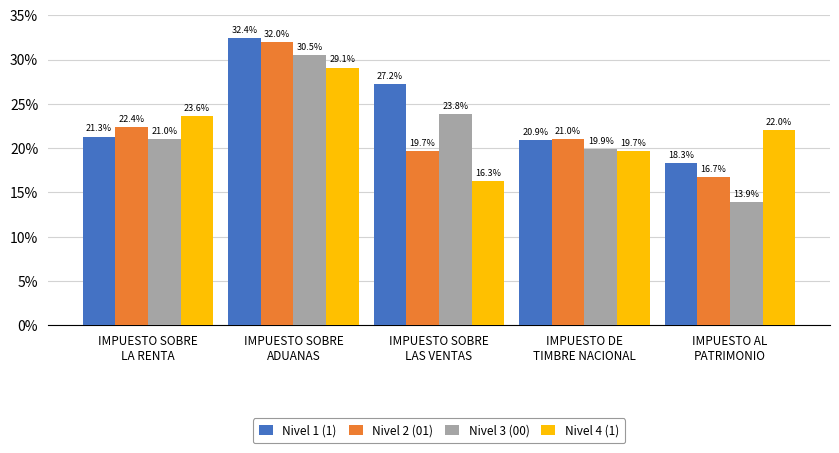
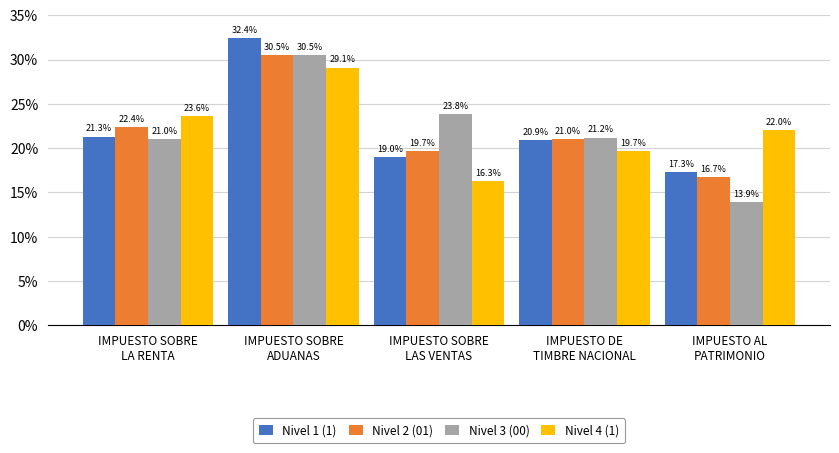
  {
    "Nivel 1 (1)": {
      "IMPUESTO SOBRE LA RENTA": "21.3%",
      "IMPUESTO SOBRE ADUANAS": "32.4%",
-     "IMPUESTO SOBRE LAS VENTAS": "27.2%",
+     "IMPUESTO SOBRE LAS VENTAS": "19.0%",
      "IMPUESTO DE TIMBRE NACIONAL": "20.9%",
-     "IMPUESTO AL PATRIMONIO": "18.3%"
+     "IMPUESTO AL PATRIMONIO": "17.3%"
    },
    "Nivel 2 (01)": {
      "IMPUESTO SOBRE LA RENTA": "22.4%",
-     "IMPUESTO SOBRE ADUANAS": "32.0%",
+     "IMPUESTO SOBRE ADUANAS": "30.5%",
      "IMPUESTO SOBRE LAS VENTAS": "19.7%",
      "IMPUESTO DE TIMBRE NACIONAL": "21.0%",
      "IMPUESTO AL PATRIMONIO": "16.7%"
    },
    "Nivel 3 (00)": {
      "IMPUESTO SOBRE LA RENTA": "21.0%",
      "IMPUESTO SOBRE ADUANAS": "30.5%",
      "IMPUESTO SOBRE LAS VENTAS": "23.8%",
-     "IMPUESTO DE TIMBRE NACIONAL": "19.9%",
+     "IMPUESTO DE TIMBRE NACIONAL": "21.2%",
      "IMPUESTO AL PATRIMONIO": "13.9%"
    },
    "Nivel 4 (1)": {
      "IMPUESTO SOBRE LA RENTA": "23.6%",
      "IMPUESTO SOBRE ADUANAS": "29.1%",
      "IMPUESTO SOBRE LAS VENTAS": "16.3%",
      "IMPUESTO DE TIMBRE NACIONAL": "19.7%",
      "IMPUESTO AL PATRIMONIO": "22.0%"
    }
  }
